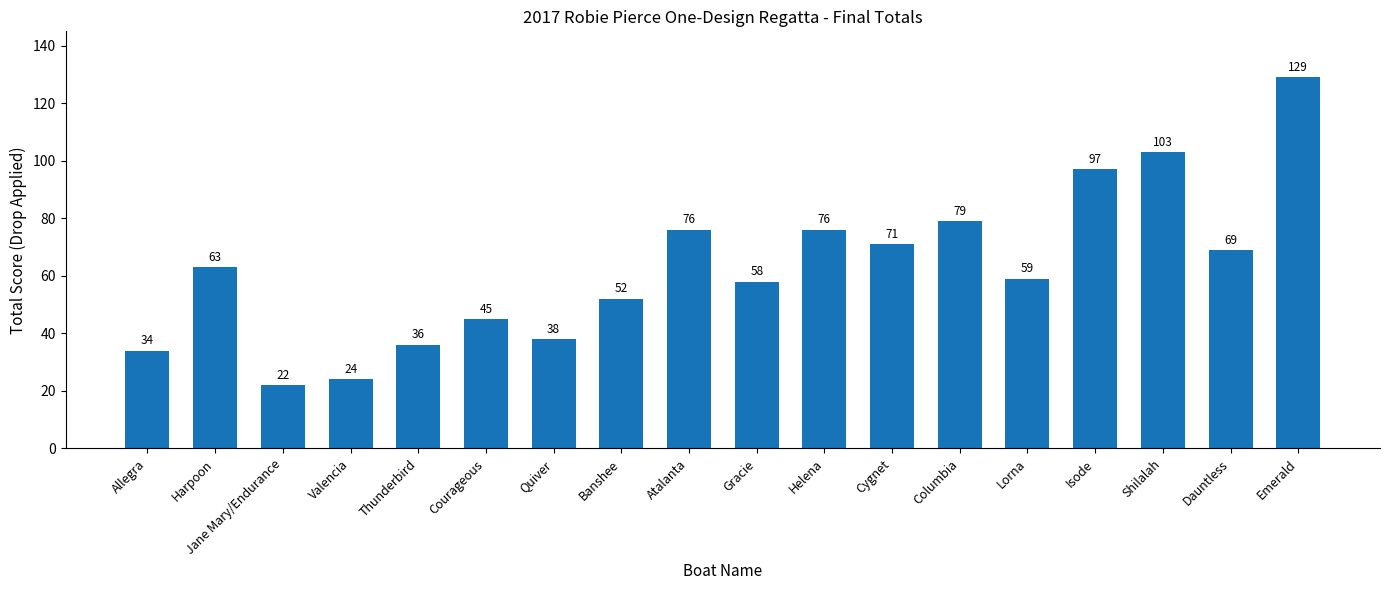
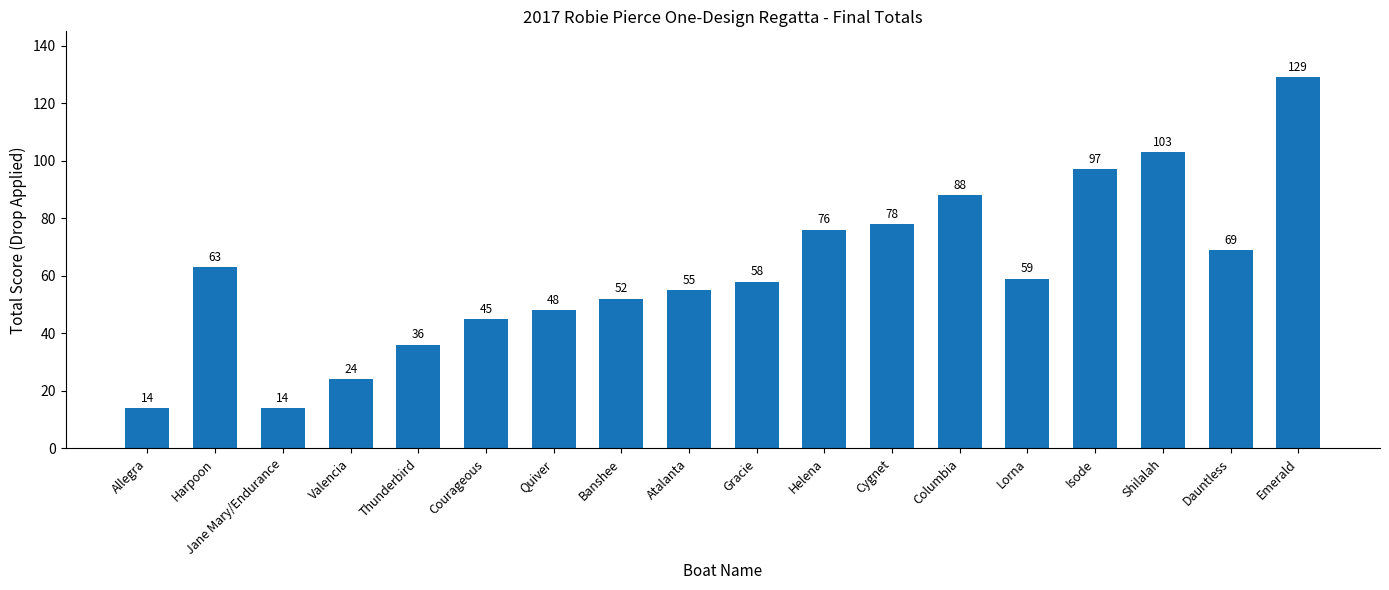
  {
-   "Allegra": 34,
+   "Allegra": 14,
    "Harpoon": 63,
-   "Jane Mary/Endurance": 22,
+   "Jane Mary/Endurance": 14,
    "Valencia": 24,
    "Thunderbird": 36,
    "Courageous": 45,
-   "Quiver": 38,
+   "Quiver": 48,
    "Banshee": 52,
-   "Atalanta": 76,
+   "Atalanta": 55,
    "Gracie": 58,
    "Helena": 76,
-   "Cygnet": 71,
-   "Columbia": 79,
+   "Cygnet": 78,
+   "Columbia": 88,
    "Lorna": 59,
    "Isode": 97,
    "Shilalah": 103,
    "Dauntless": 69,
    "Emerald": 129
  }
